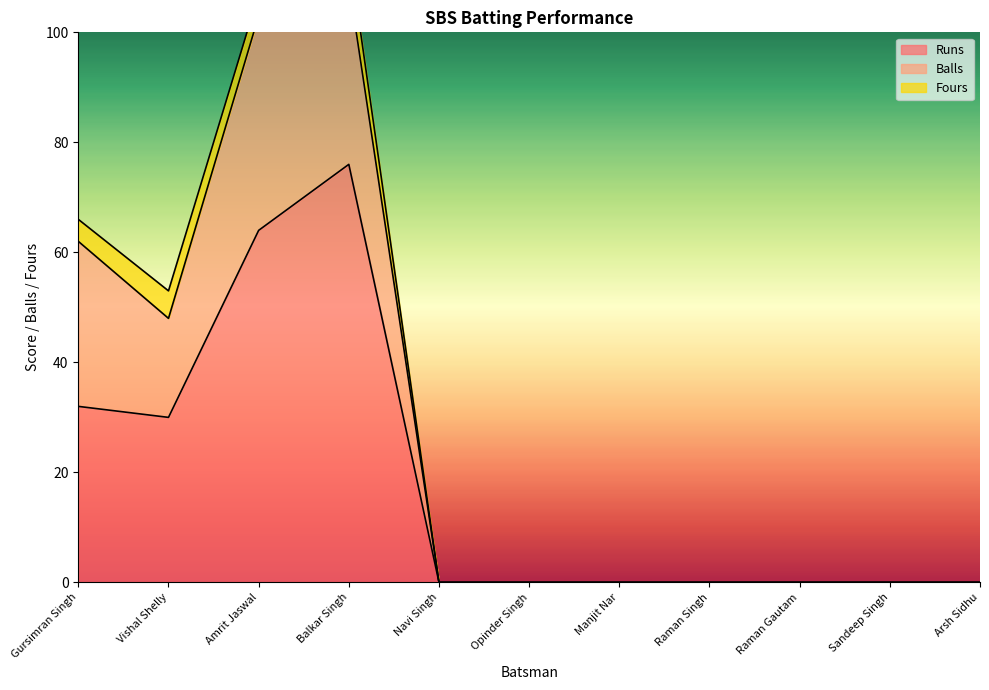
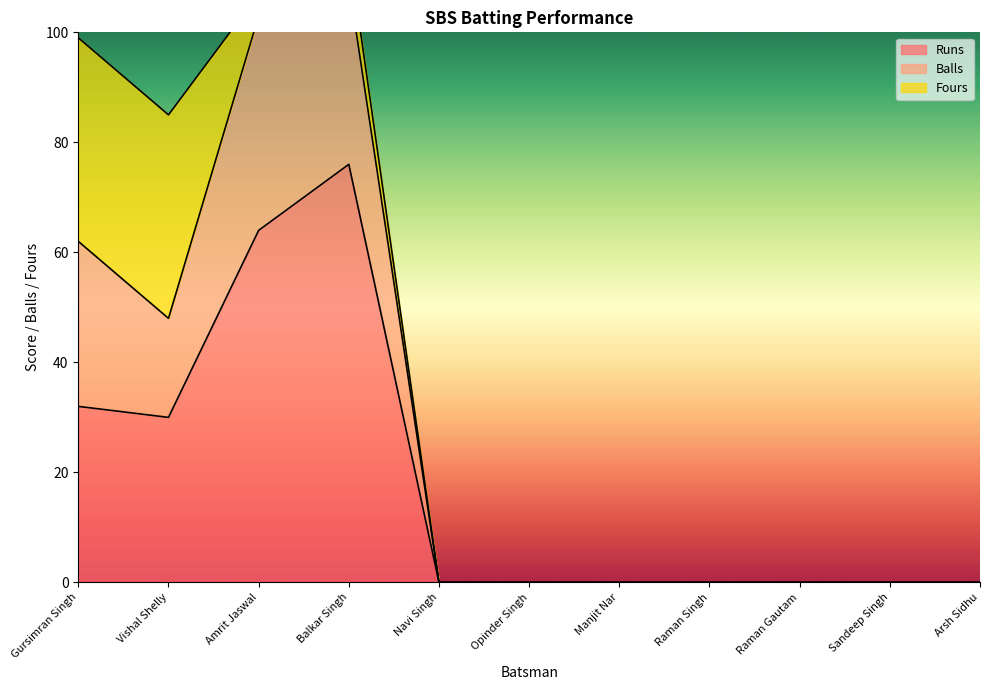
  {
    "Fours": {
-     "Gursimran Singh": 4,
-     "Vishal Shelly": 5
+     "Gursimran Singh": 37,
+     "Vishal Shelly": 37
    }
  }
